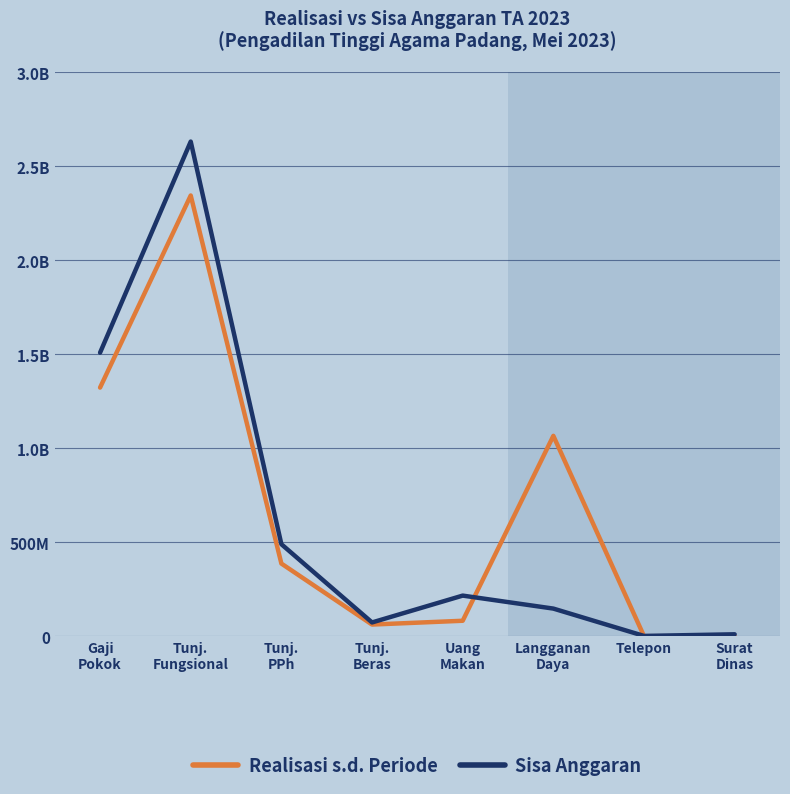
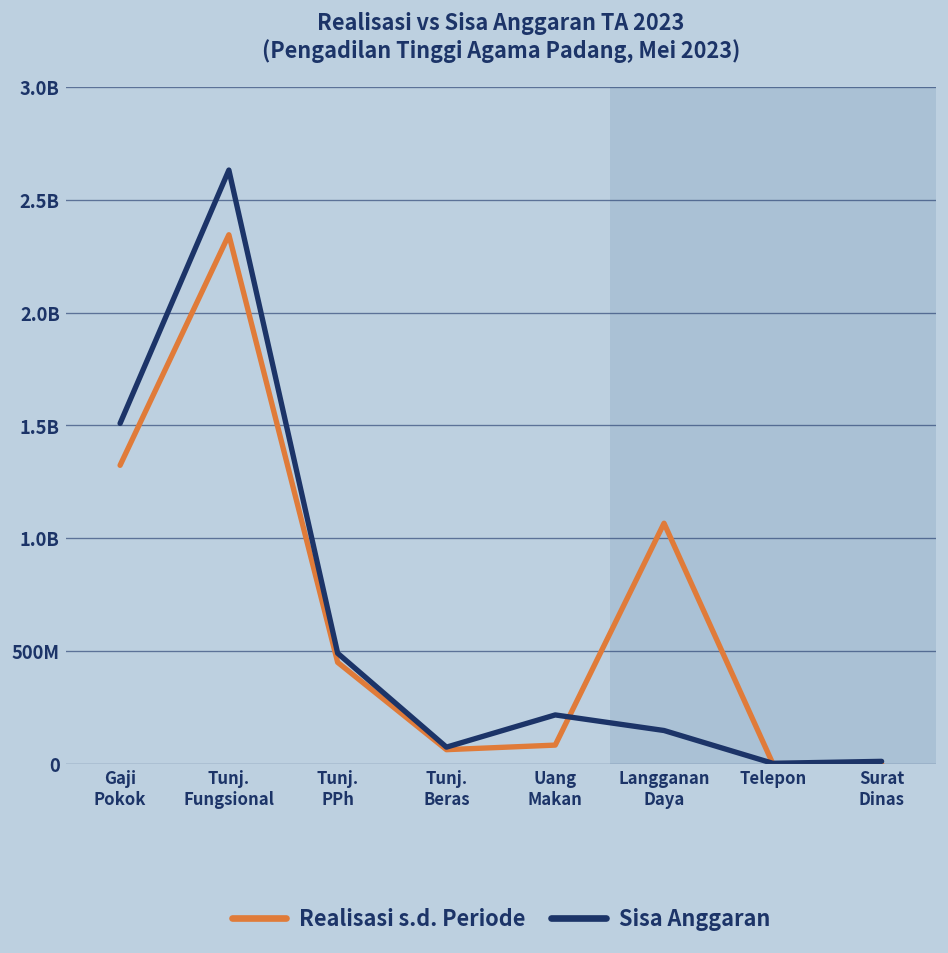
  {
    "Realisasi s.d. Periode": {
      "Gaji Pokok": 1320000000,
      "Tunj. Fungsional": 2350000000,
-     "Tunj. PPh": 390000000,
+     "Tunj. PPh": 450000000,
      "Uang Makan": 80000000,
      "Langganan Daya": 1070000000
    },
    "Sisa Anggaran": {
      "Gaji Pokok": 1510000000,
      "Tunj. Fungsional": 2630000000,
      "Tunj. PPh": 490000000,
      "Uang Makan": 220000000,
      "Langganan Daya": 150000000
    }
  }
